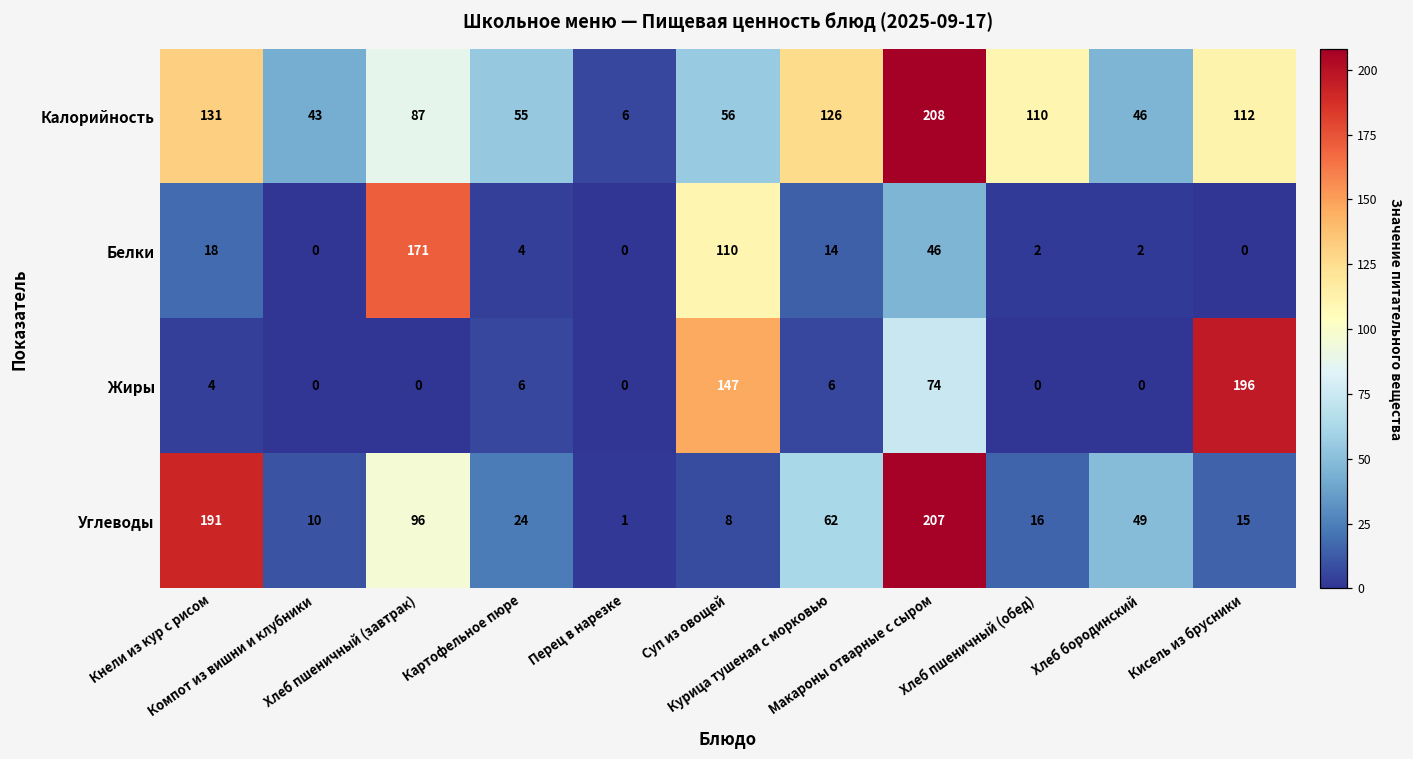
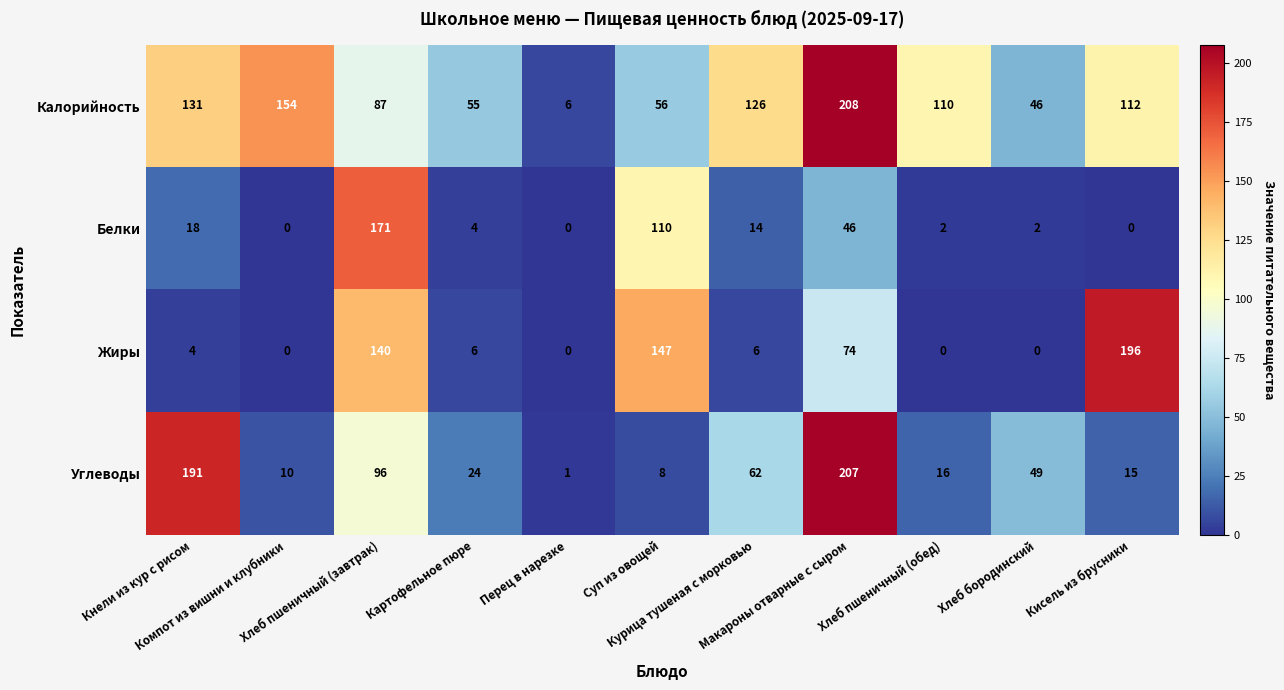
  {
    "Калорийность": {
      "Кнели из кур с рисом": 131,
-     "Компот из вишни и клубники": 43,
+     "Компот из вишни и клубники": 154,
      "Хлеб пшеничный (завтрак)": 87,
      "Картофельное пюре": 55,
      "Перец в нарезке": 6,
      "Суп из овощей": 56,
      "Курица тушеная с морковью": 126,
      "Макароны отварные с сыром": 208,
      "Хлеб пшеничный (обед)": 110,
      "Хлеб бородинский": 46,
      "Кисель из брусники": 112
    },
    "Белки": {
      "Кнели из кур с рисом": 18,
      "Компот из вишни и клубники": 0,
      "Хлеб пшеничный (завтрак)": 171,
      "Картофельное пюре": 4,
      "Перец в нарезке": 0,
      "Суп из овощей": 110,
      "Курица тушеная с морковью": 14,
      "Макароны отварные с сыром": 46,
      "Хлеб пшеничный (обед)": 2,
      "Хлеб бородинский": 2,
      "Кисель из брусники": 0
    },
    "Жиры": {
      "Кнели из кур с рисом": 4,
      "Компот из вишни и клубники": 0,
-     "Хлеб пшеничный (завтрак)": 0,
+     "Хлеб пшеничный (завтрак)": 140,
      "Картофельное пюре": 6,
      "Перец в нарезке": 0,
      "Суп из овощей": 147,
      "Курица тушеная с морковью": 6,
      "Макароны отварные с сыром": 74,
      "Хлеб пшеничный (обед)": 0,
      "Хлеб бородинский": 0,
      "Кисель из брусники": 196
    },
    "Углеводы": {
      "Кнели из кур с рисом": 191,
      "Компот из вишни и клубники": 10,
      "Хлеб пшеничный (завтрак)": 96,
      "Картофельное пюре": 24,
      "Перец в нарезке": 1,
      "Суп из овощей": 8,
      "Курица тушеная с морковью": 62,
      "Макароны отварные с сыром": 207,
      "Хлеб пшеничный (обед)": 16,
      "Хлеб бородинский": 49,
      "Кисель из брусники": 15
    }
  }
